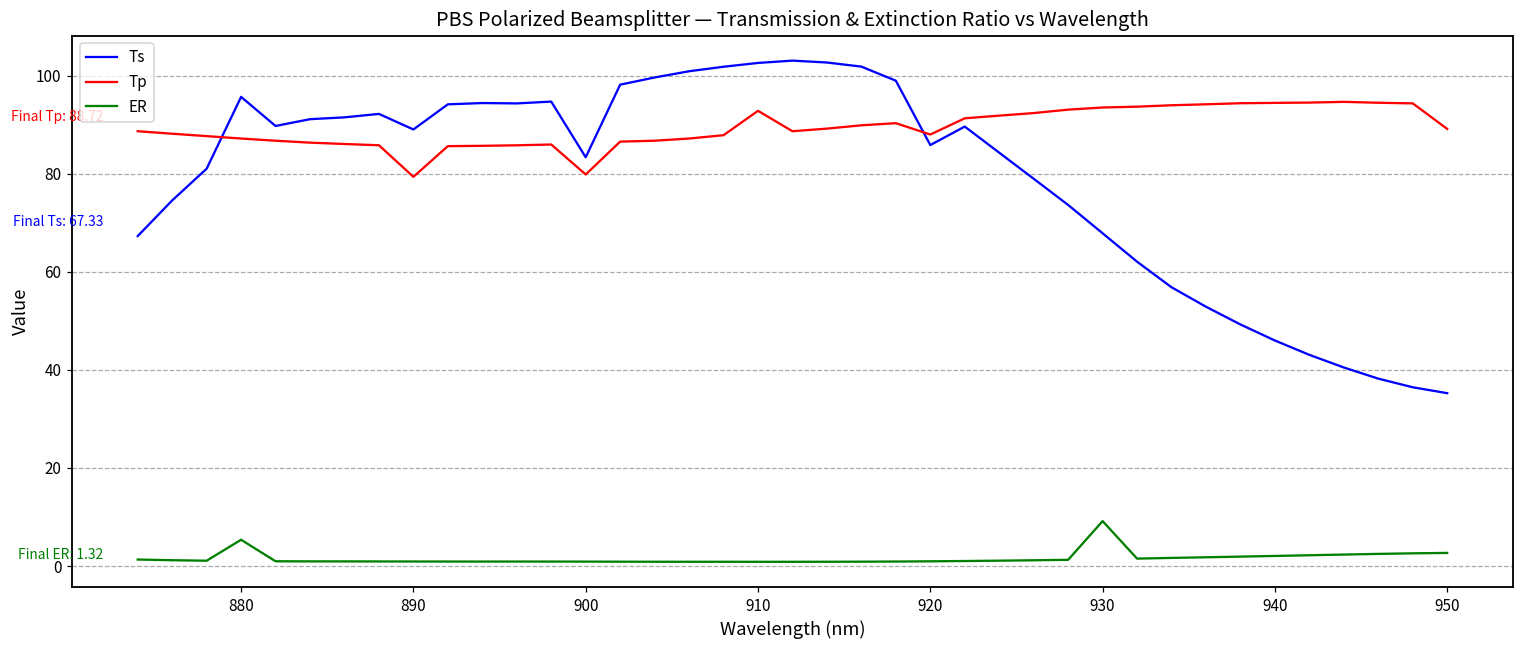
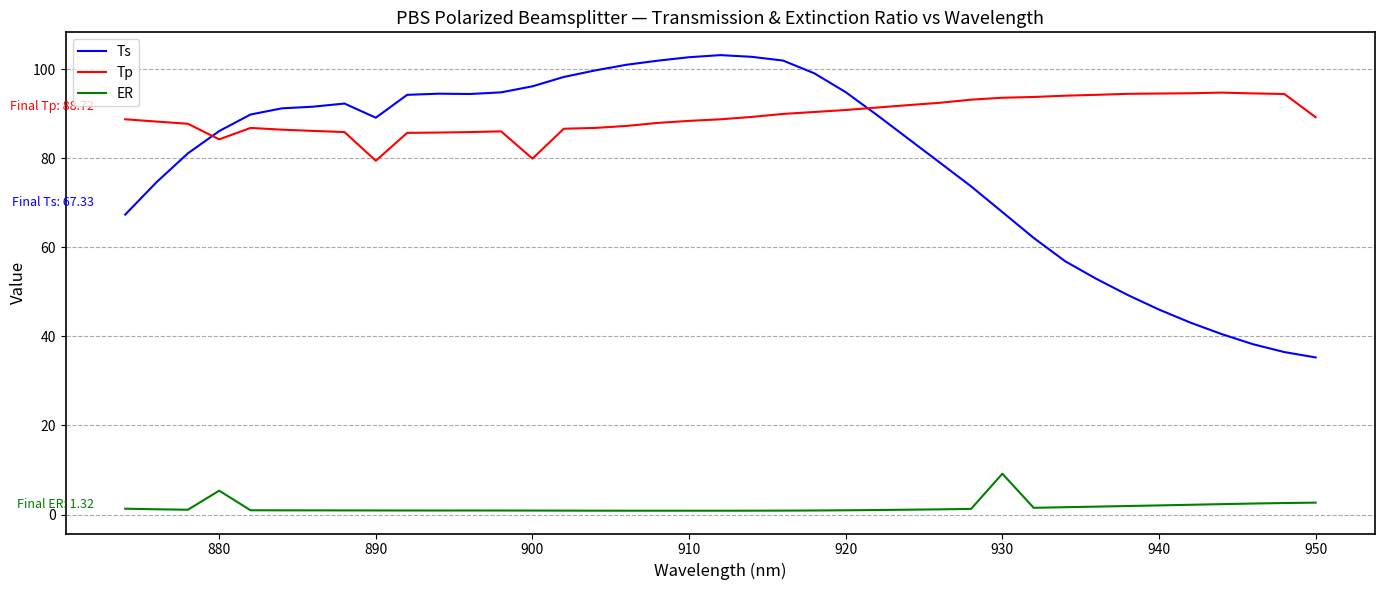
  {
    "Ts": {
-     "880": 96,
+     "880": 86,
      "890": 89,
-     "900": 83,
+     "900": 96,
      "910": 103,
-     "920": 86,
+     "920": 95,
      "930": 68,
      "940": 46,
      "950": 35
    },
    "Tp": {
-     "880": 87,
+     "880": 84,
      "890": 79,
      "900": 80,
-     "910": 93,
-     "920": 88,
+     "910": 88,
+     "920": 91,
      "930": 94,
      "940": 95,
      "950": 89
    },
    "ER": {
      "880": 5,
      "890": 1,
      "900": 1,
      "910": 1,
      "920": 1,
      "930": 9,
      "940": 2,
      "950": 3
    }
  }
